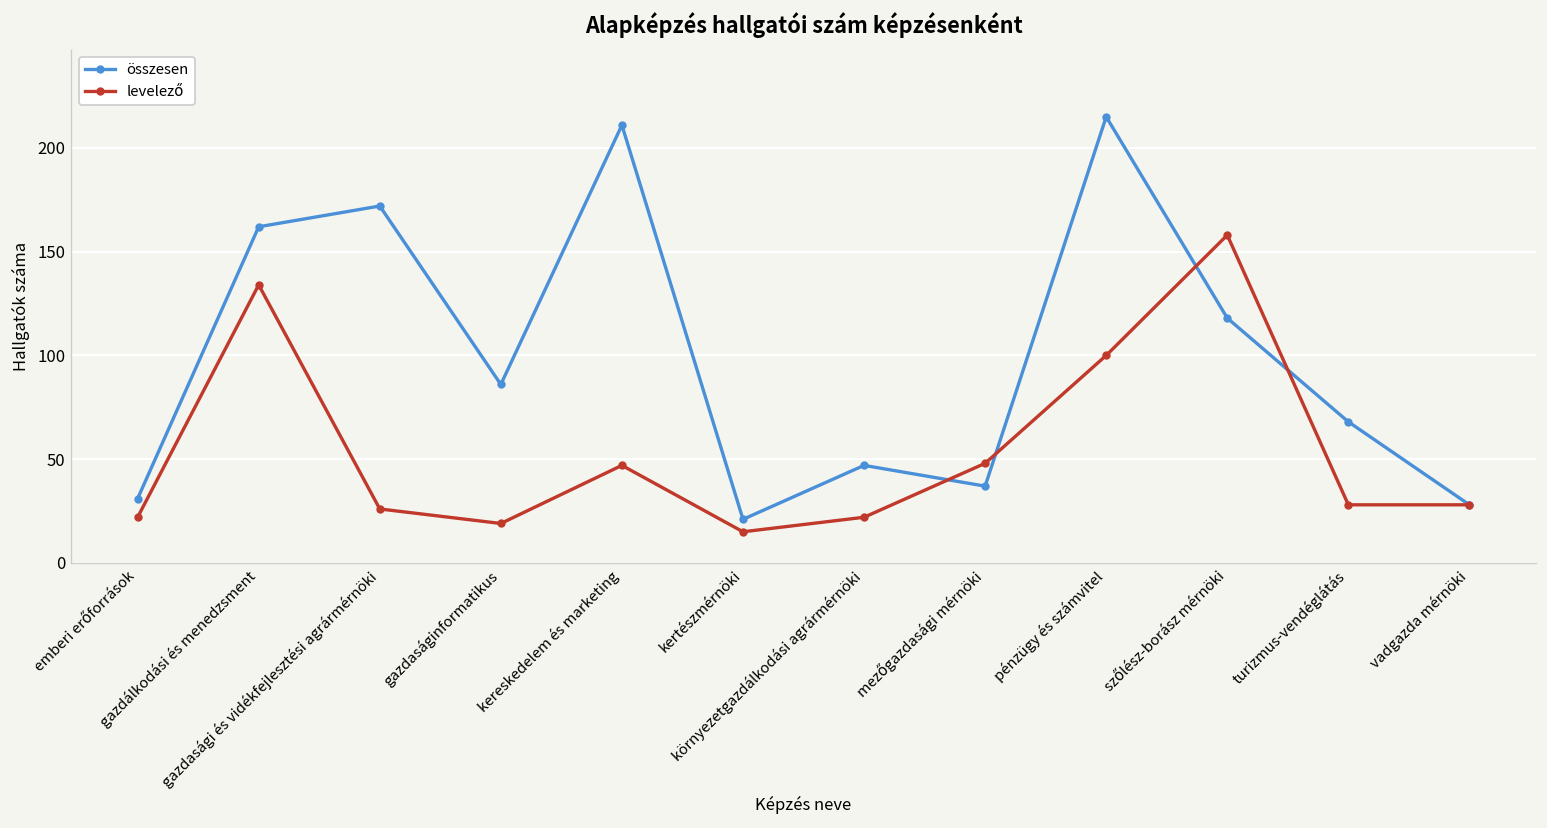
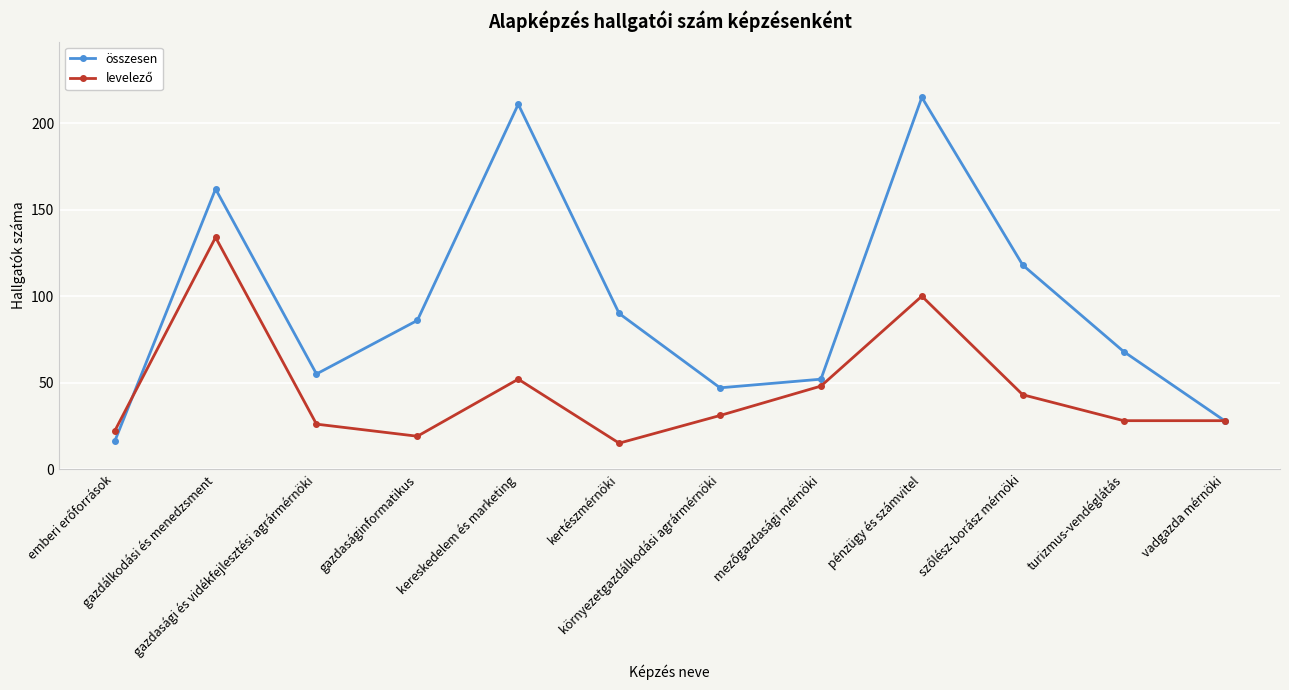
  {
    "összesen": {
-     "emberi erőforrások": 31,
+     "emberi erőforrások": 16,
      "gazdálkodási és menedzsment": 162,
-     "gazdasági és vidékfejlesztési agrármérnöki": 172,
+     "gazdasági és vidékfejlesztési agrármérnöki": 55,
      "gazdaságinformatikus": 86,
      "kereskedelem és marketing": 211,
-     "kertészmérnöki": 21,
+     "kertészmérnöki": 90,
      "környezetgazdálkodási agrármérnöki": 47,
-     "mezőgazdasági mérnöki": 37,
+     "mezőgazdasági mérnöki": 52,
      "pénzügy és számvitel": 215,
      "szőlész-borász mérnöki": 118,
      "turizmus-vendéglátás": 68
    },
    "levelező": {
      "emberi erőforrások": 22,
      "gazdálkodási és menedzsment": 134,
      "gazdasági és vidékfejlesztési agrármérnöki": 26,
      "gazdaságinformatikus": 19,
-     "kereskedelem és marketing": 47,
+     "kereskedelem és marketing": 52,
      "kertészmérnöki": 15,
-     "környezetgazdálkodási agrármérnöki": 22,
+     "környezetgazdálkodási agrármérnöki": 31,
      "mezőgazdasági mérnöki": 48,
      "pénzügy és számvitel": 100,
-     "szőlész-borász mérnöki": 158,
+     "szőlész-borász mérnöki": 43,
      "turizmus-vendéglátás": 28
    }
  }
